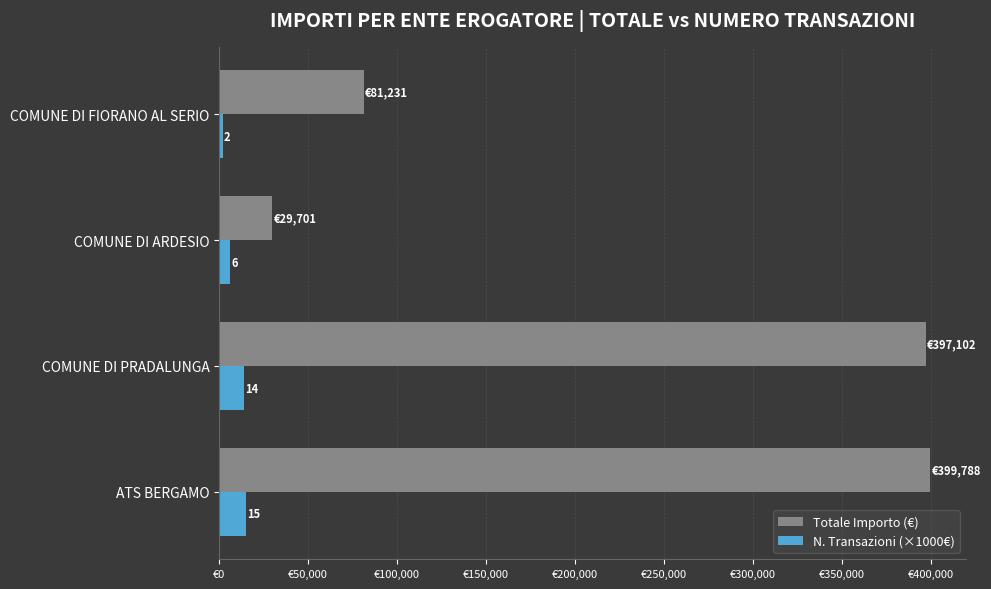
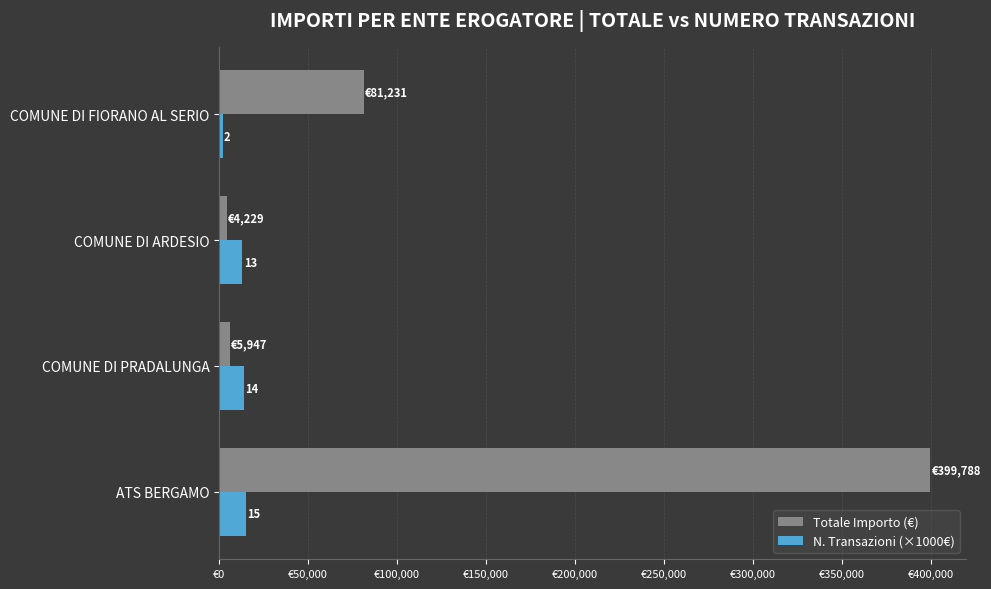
  {
    "Totale Importo (€)": {
      "COMUNE DI FIORANO AL SERIO": "€81,231",
-     "COMUNE DI ARDESIO": "€29,701",
-     "COMUNE DI PRADALUNGA": "€397,102",
+     "COMUNE DI ARDESIO": "€4,229",
+     "COMUNE DI PRADALUNGA": "€5,947",
      "ATS BERGAMO": "€399,788"
    },
    "N. Transazioni (×1000€)": {
-     "COMUNE DI ARDESIO": "6"
+     "COMUNE DI ARDESIO": "13"
    }
  }
